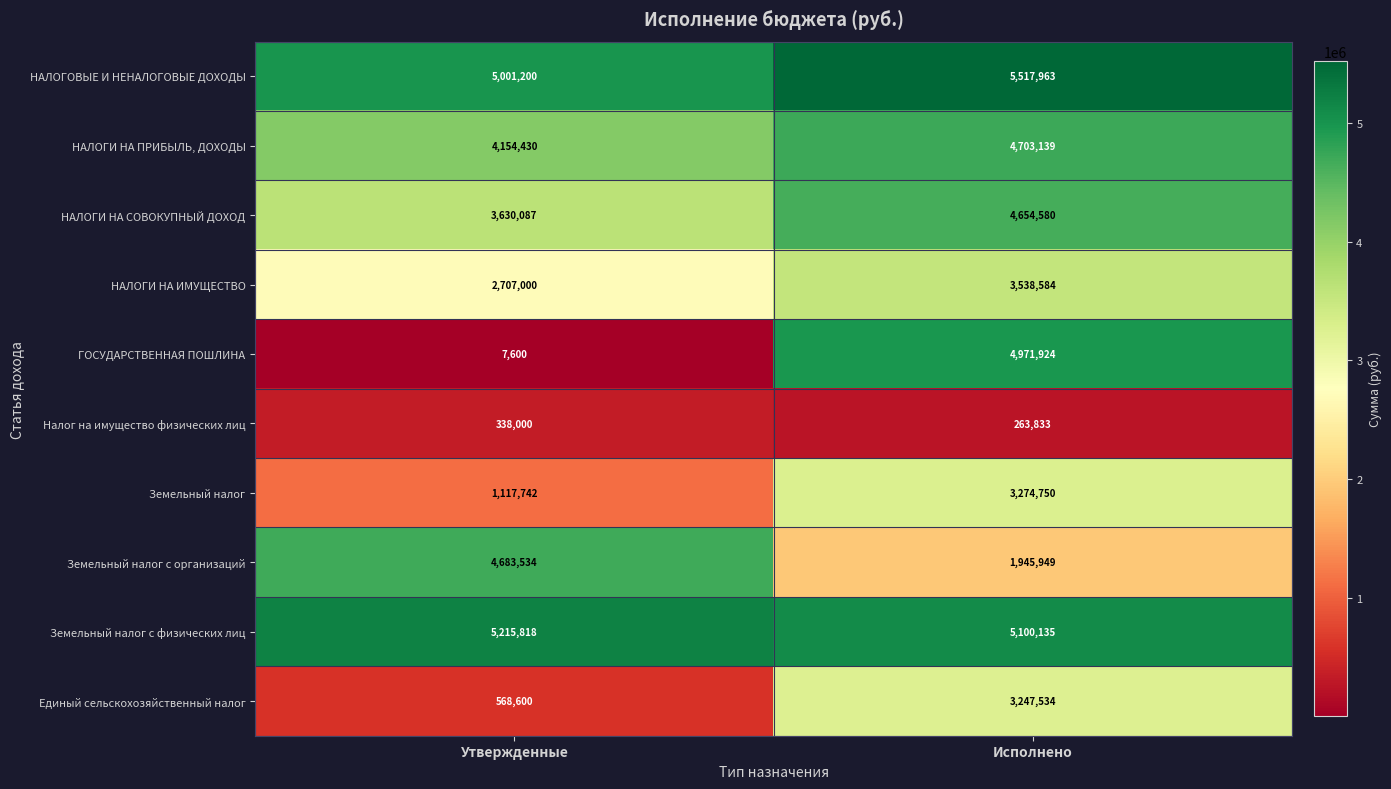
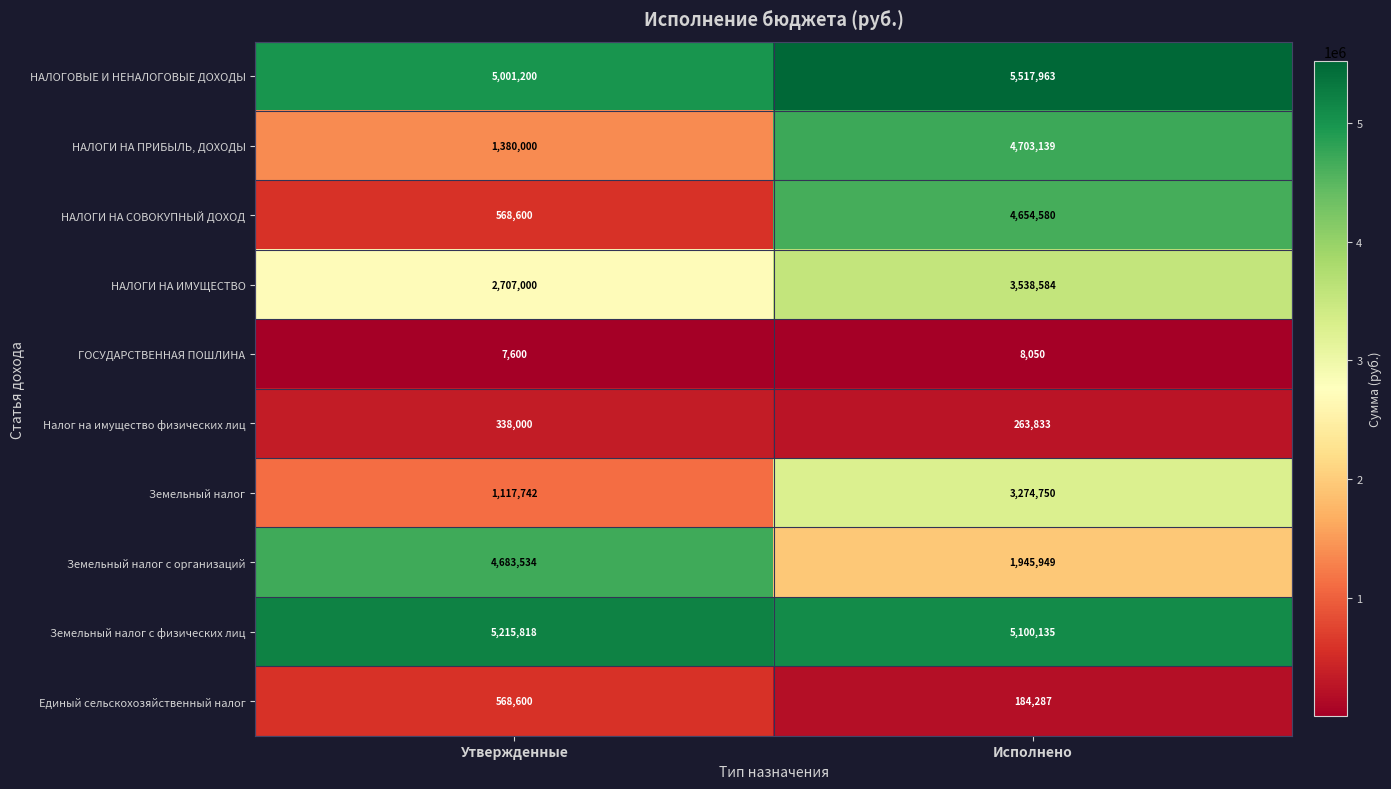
  {
    "НАЛОГОВЫЕ И НЕНАЛОГОВЫЕ ДОХОДЫ": {
      "Утвержденные": "5,001,200",
      "Исполнено": "5,517,963"
    },
    "НАЛОГИ НА ПРИБЫЛЬ, ДОХОДЫ": {
-     "Утвержденные": "4,154,430",
+     "Утвержденные": "1,380,000",
      "Исполнено": "4,703,139"
    },
    "НАЛОГИ НА СОВОКУПНЫЙ ДОХОД": {
-     "Утвержденные": "3,630,087",
+     "Утвержденные": "568,600",
      "Исполнено": "4,654,580"
    },
    "НАЛОГИ НА ИМУЩЕСТВО": {
      "Утвержденные": "2,707,000",
      "Исполнено": "3,538,584"
    },
    "ГОСУДАРСТВЕННАЯ ПОШЛИНА": {
      "Утвержденные": "7,600",
-     "Исполнено": "4,971,924"
+     "Исполнено": "8,050"
    },
    "Налог на имущество физических лиц": {
      "Утвержденные": "338,000",
      "Исполнено": "263,833"
    },
    "Земельный налог": {
      "Утвержденные": "1,117,742",
      "Исполнено": "3,274,750"
    },
    "Земельный налог с организаций": {
      "Утвержденные": "4,683,534",
      "Исполнено": "1,945,949"
    },
    "Земельный налог с физических лиц": {
      "Утвержденные": "5,215,818",
      "Исполнено": "5,100,135"
    },
    "Единый сельскохозяйственный налог": {
      "Утвержденные": "568,600",
-     "Исполнено": "3,247,534"
+     "Исполнено": "184,287"
    }
  }
